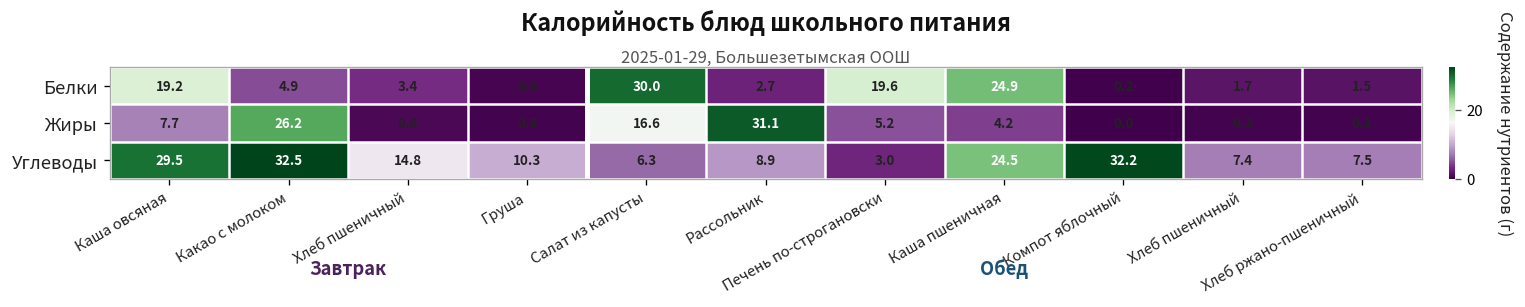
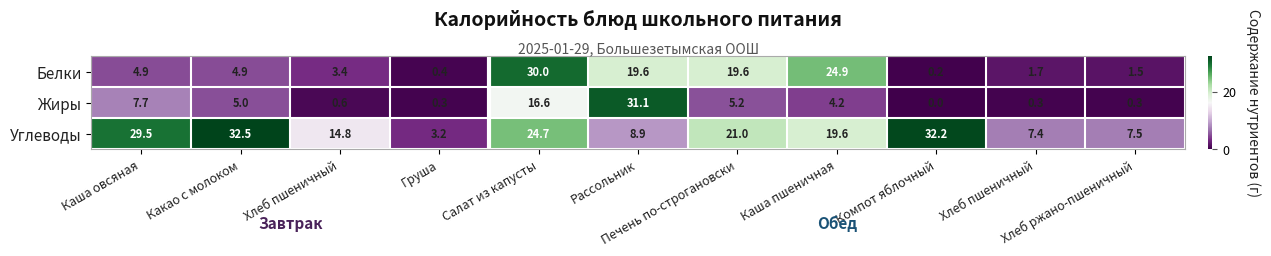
  {
    "Белки": {
-     "Каша овсяная": 19.2,
+     "Каша овсяная": 4.9,
      "Какао с молоком": 4.9,
      "Салат из капусты": 30.0,
-     "Рассольник": 2.7,
+     "Рассольник": 19.6,
      "Печень по-строгановски": 19.6,
      "Каша пшеничная": 24.9,
      "Хлеб ржано-пшеничный": 1.5
    },
    "Жиры": {
      "Каша овсяная": 7.7,
-     "Какао с молоком": 26.2,
+     "Какао с молоком": 5.0,
      "Салат из капусты": 16.6,
      "Рассольник": 31.1,
      "Печень по-строгановски": 5.2,
      "Каша пшеничная": 4.2
    },
    "Углеводы": {
      "Каша овсяная": 29.5,
      "Какао с молоком": 32.5,
-     "Груша": 10.3,
-     "Салат из капусты": 6.3,
+     "Груша": 3.2,
+     "Салат из капусты": 24.7,
      "Рассольник": 8.9,
-     "Печень по-строгановски": 3.0,
-     "Каша пшеничная": 24.5,
+     "Печень по-строгановски": 21.0,
+     "Каша пшеничная": 19.6,
      "Компот яблочный": 32.2,
      "Хлеб ржано-пшеничный": 7.5
    }
  }
